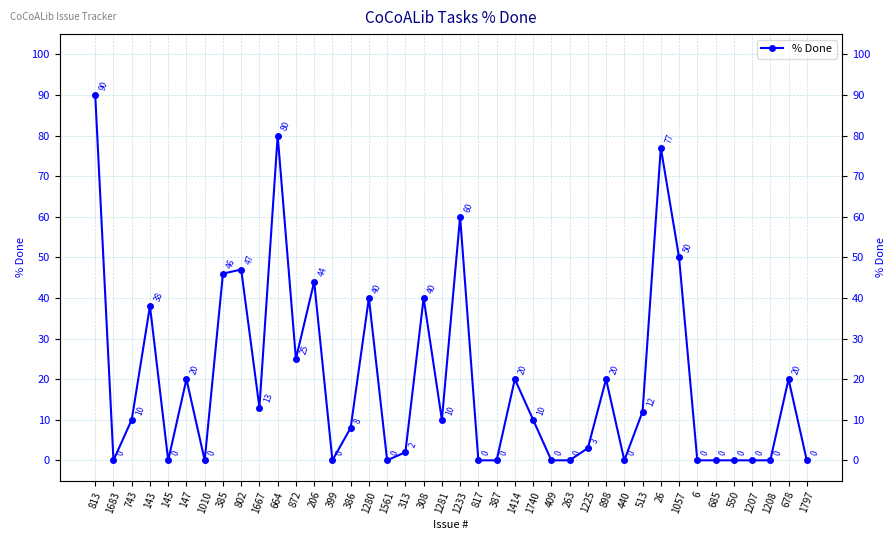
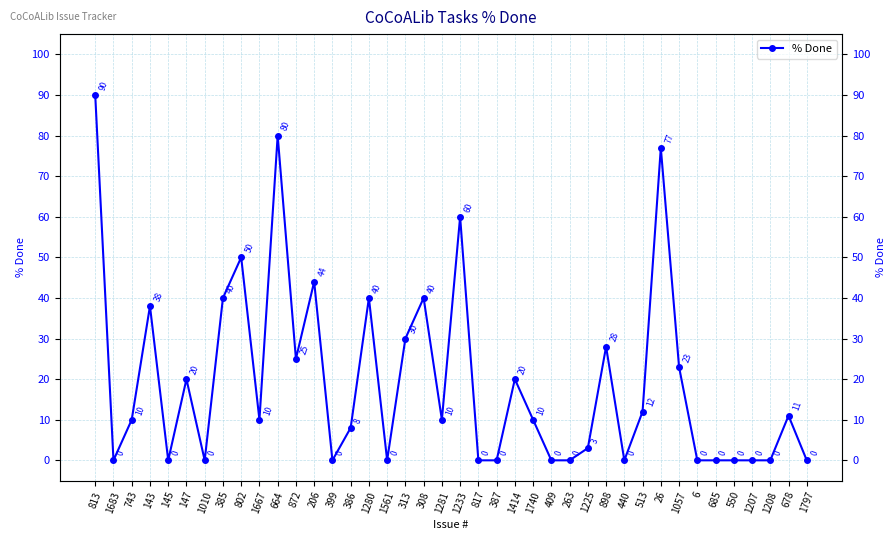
  {
    "813": 90,
    "1683": 0,
    "743": 10,
    "143": 38,
    "145": 0,
    "147": 20,
    "1010": 0,
-   "385": 46,
-   "802": 47,
-   "1667": 13,
+   "385": 40,
+   "802": 50,
+   "1667": 10,
    "664": 80,
    "872": 25,
    "206": 44,
    "399": 0,
    "386": 8,
    "1280": 40,
    "1561": 0,
-   "313": 2,
+   "313": 30,
    "308": 40,
    "1281": 10,
    "1233": 60,
    "817": 0,
    "387": 0,
    "1414": 20,
    "1740": 10,
    "409": 0,
    "263": 0,
    "1225": 3,
-   "898": 20,
+   "898": 28,
    "440": 0,
    "513": 12,
    "26": 77,
-   "1057": 50,
+   "1057": 23,
    "6": 0,
    "685": 0,
    "550": 0,
    "1207": 0,
    "1208": 0,
-   "678": 20,
+   "678": 11,
    "1797": 0
  }
